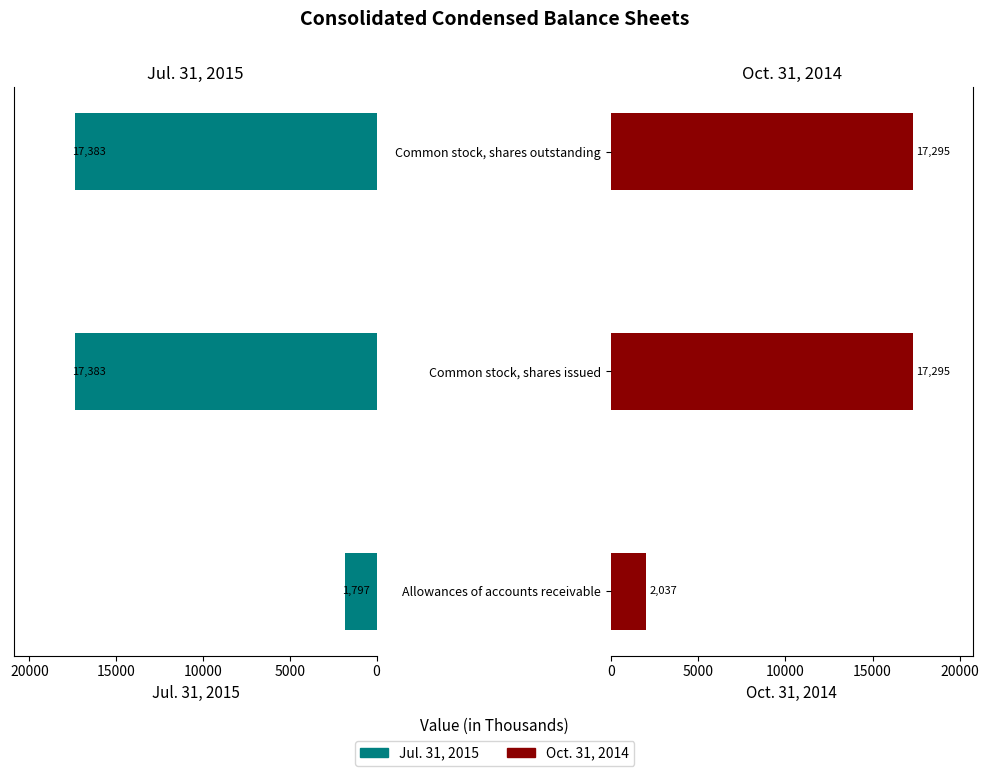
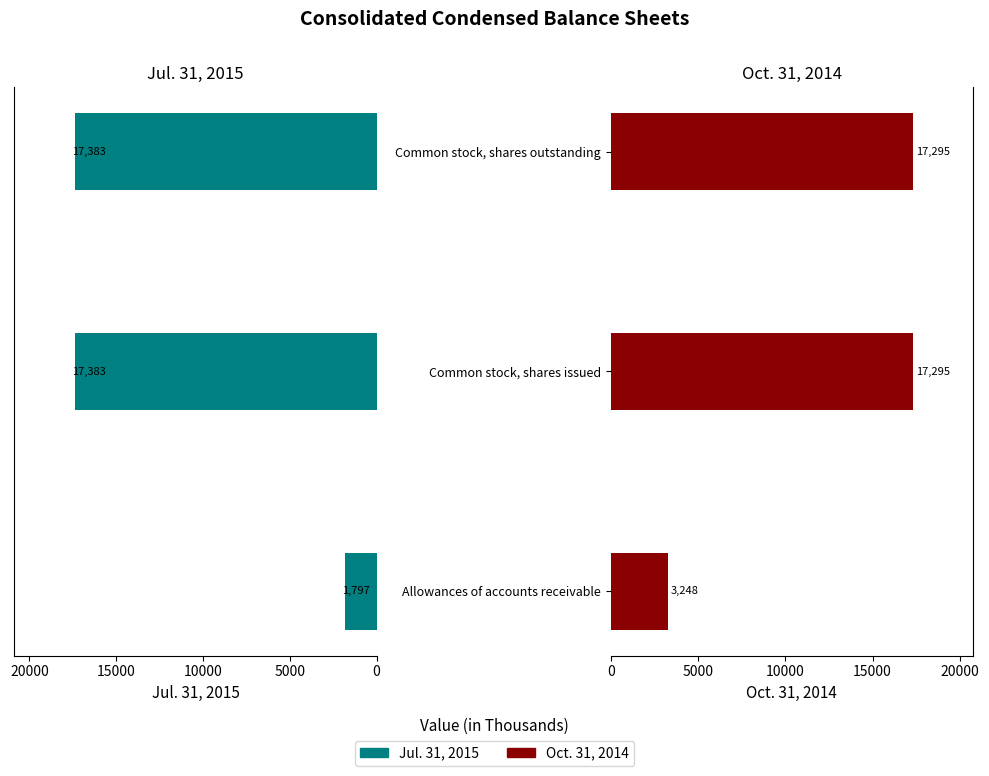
  {
    "Oct. 31, 2014": {
      "Common stock, shares outstanding": "17,295",
      "Common stock, shares issued": "17,295",
-     "Allowances of accounts receivable": "2,037"
+     "Allowances of accounts receivable": "3,248"
    }
  }
